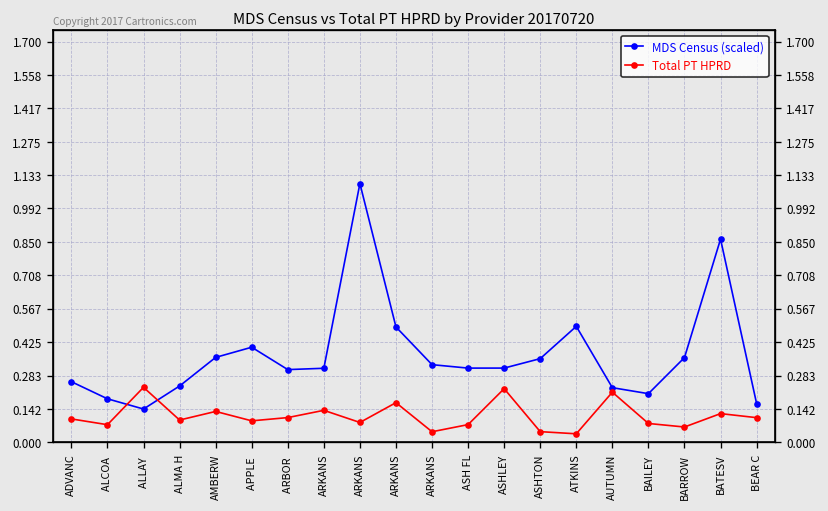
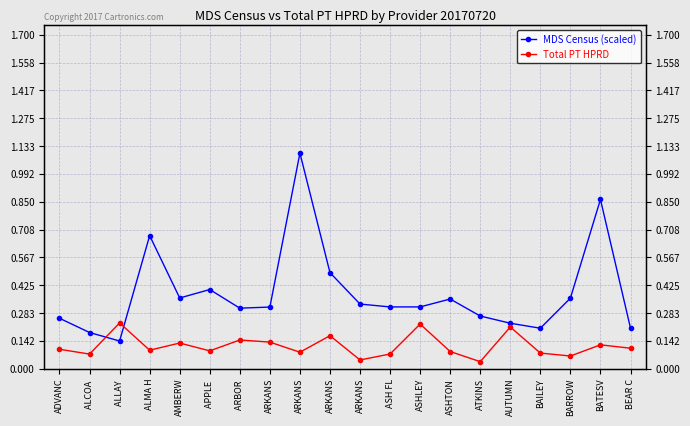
  {
    "MDS Census (scaled)": {
      "ADVANC": 0.26,
      "ALCOA": 0.18,
      "ALLAY": 0.14,
-     "ALMA H": 0.24,
+     "ALMA H": 0.68,
      "AMBERW": 0.36,
      "APPLE": 0.40,
      "ARBOR": 0.31,
      "ASH FL": 0.31,
      "ASHLEY": 0.31,
      "ASHTON": 0.35,
-     "ATKINS": 0.49,
+     "ATKINS": 0.27,
      "AUTUMN": 0.23,
      "BAILEY": 0.21,
      "BARROW": 0.36,
      "BATESV": 0.86,
-     "BEAR C": 0.16
+     "BEAR C": 0.21
    },
    "Total PT HPRD": {
      "ADVANC": 0.10,
      "ALCOA": 0.07,
      "ALLAY": 0.23,
      "ALMA H": 0.09,
      "AMBERW": 0.13,
      "APPLE": 0.09,
-     "ARBOR": 0.10,
+     "ARBOR": 0.15,
      "ASH FL": 0.07,
      "ASHLEY": 0.23,
-     "ASHTON": 0.04,
+     "ASHTON": 0.09,
      "ATKINS": 0.04,
      "AUTUMN": 0.21,
      "BAILEY": 0.08,
      "BARROW": 0.06,
      "BATESV": 0.12,
      "BEAR C": 0.10
    }
  }
